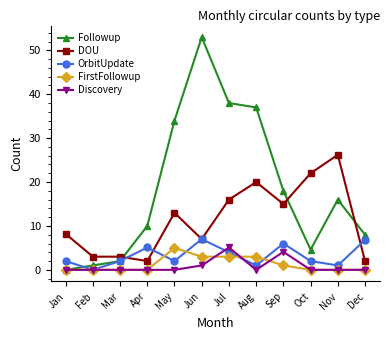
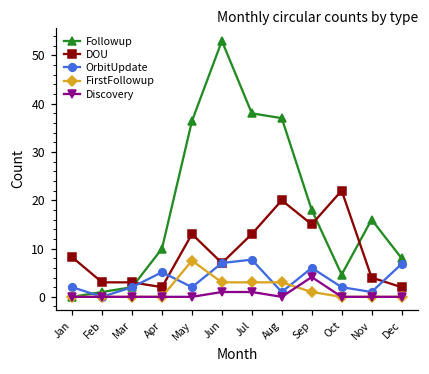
  {
    "Followup": {
      "Feb": 1,
      "Apr": 10,
-     "May": 34,
+     "May": 36,
      "Jun": 53,
      "Jul": 38,
      "Aug": 37,
      "Sep": 18,
      "Oct": 5,
      "Nov": 16,
      "Dec": 8
    },
    "DOU": {
      "Jan": 8,
      "Feb": 3,
      "Mar": 3,
      "Apr": 2,
      "May": 13,
-     "Jul": 16,
+     "Jul": 13,
      "Aug": 20,
      "Sep": 15,
      "Oct": 22,
-     "Nov": 26,
+     "Nov": 4,
      "Dec": 2
    },
    "OrbitUpdate": {
      "Jan": 2,
      "Apr": 5,
      "May": 2,
-     "Jul": 4,
+     "Jul": 8,
      "Aug": 1,
      "Sep": 6,
      "Oct": 2,
      "Nov": 1,
      "Dec": 7
    },
    "FirstFollowup": {
-     "May": 5,
+     "May": 8,
      "Jun": 3,
      "Jul": 3,
      "Aug": 3,
      "Sep": 1
    },
    "Discovery": {
      "May": 0,
      "Jun": 1,
-     "Jul": 5,
+     "Jul": 1,
      "Aug": 0,
      "Sep": 4
    }
  }
